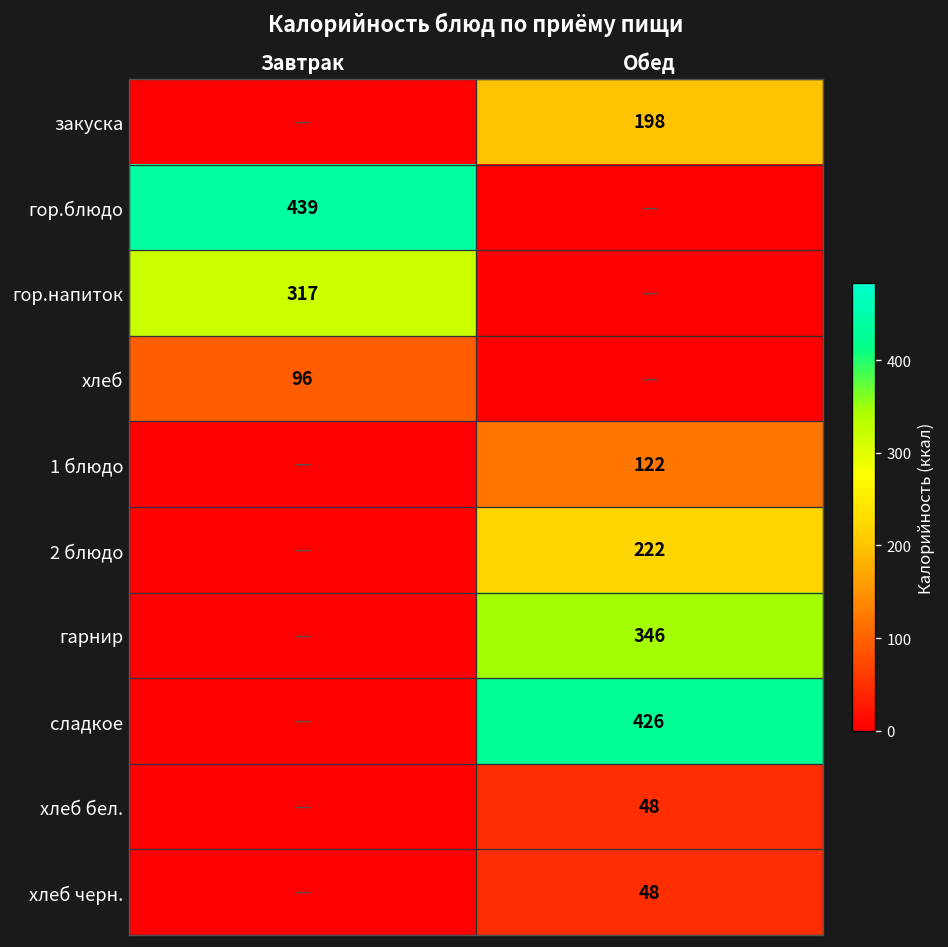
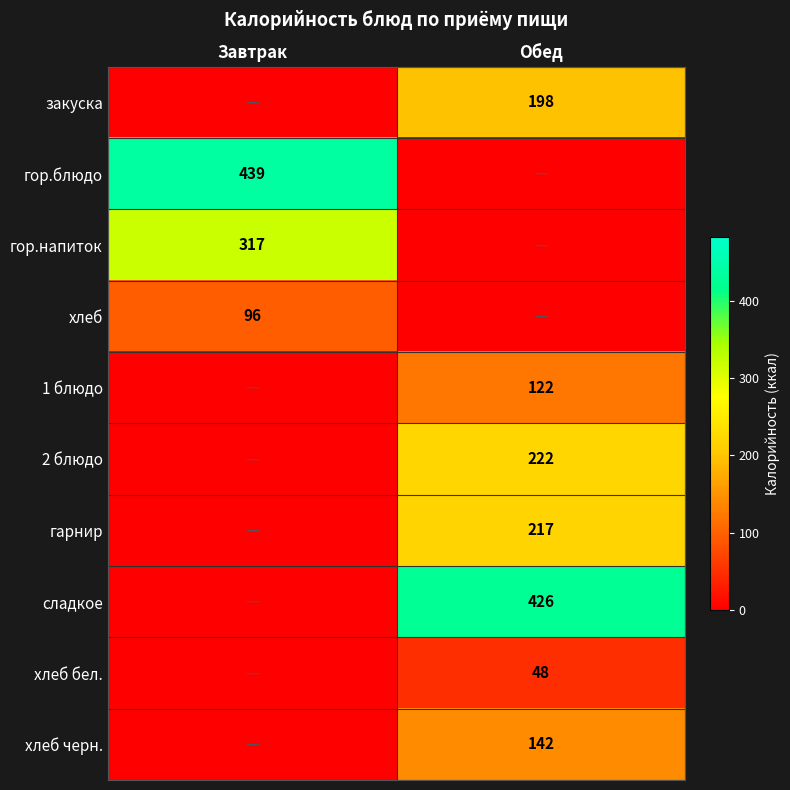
  {
    "закуска": {
      "Обед": 198
    },
    "гор.блюдо": {
      "Завтрак": 439
    },
    "гор.напиток": {
      "Завтрак": 317
    },
    "хлеб": {
      "Завтрак": 96
    },
    "1 блюдо": {
      "Обед": 122
    },
    "2 блюдо": {
      "Обед": 222
    },
    "гарнир": {
-     "Обед": 346
+     "Обед": 217
    },
    "сладкое": {
      "Обед": 426
    },
    "хлеб бел.": {
      "Обед": 48
    },
    "хлеб черн.": {
-     "Обед": 48
+     "Обед": 142
    }
  }
